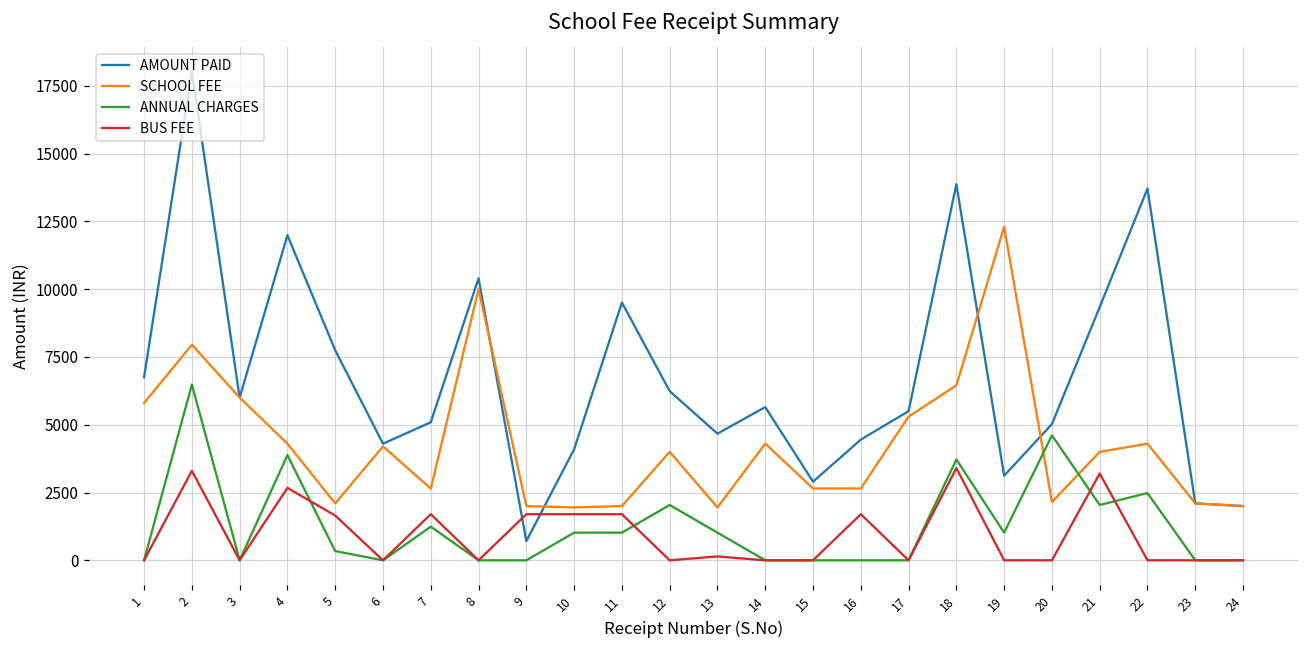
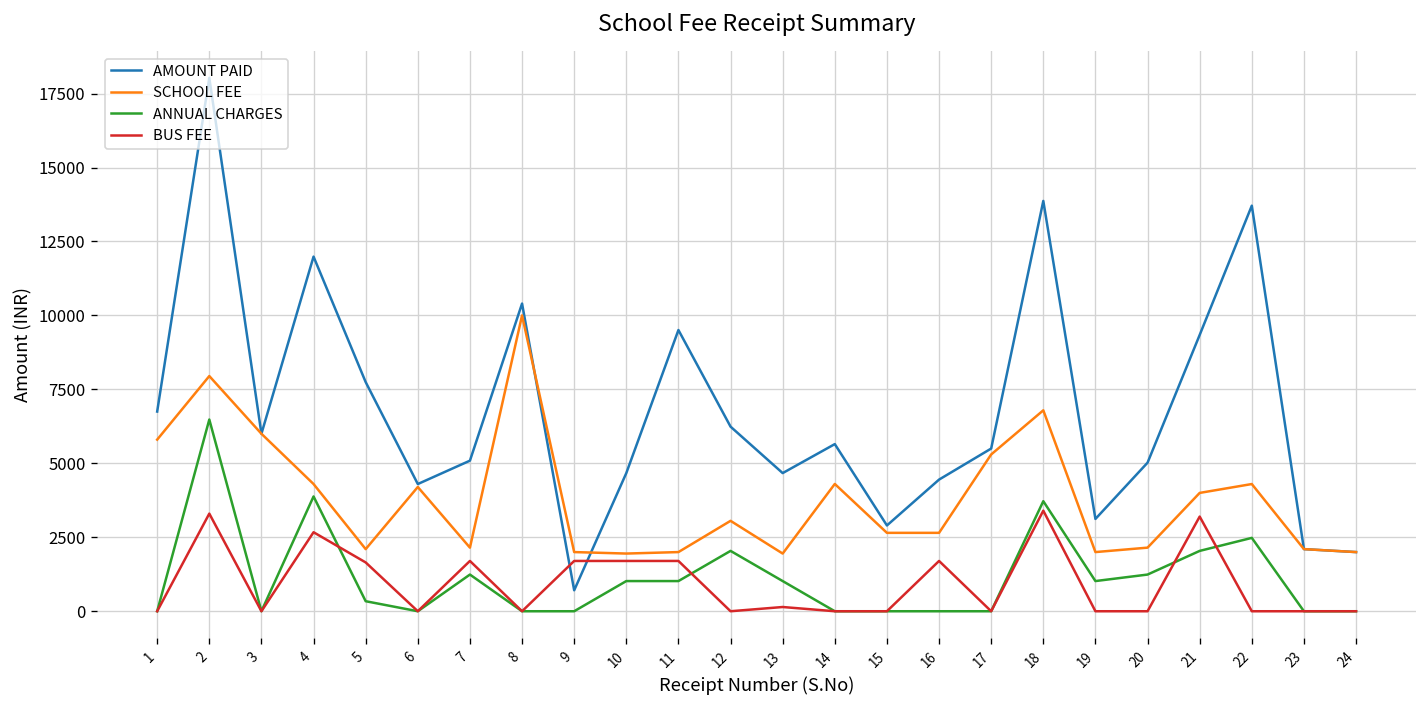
  {
    "AMOUNT PAID": {
      "1": 6800,
      "4": 12000,
      "5": 7700,
      "7": 5100,
      "8": 10400,
      "9": 700,
-     "10": 4100,
+     "10": 4700,
      "11": 9500,
      "12": 6200,
      "13": 4700,
      "14": 5700,
      "15": 2900,
      "16": 4500,
      "17": 5500,
      "18": 13900,
      "19": 3100,
      "20": 5000,
      "21": 9300,
      "22": 13700
    },
    "SCHOOL FEE": {
      "1": 5800,
      "2": 8000,
      "4": 4300,
      "5": 2100,
-     "7": 2600,
+     "7": 2200,
      "8": 10000,
      "9": 2000,
      "10": 2000,
      "11": 2000,
-     "12": 4000,
+     "12": 3100,
      "13": 2000,
      "14": 4300,
      "15": 2700,
      "16": 2700,
      "17": 5300,
-     "18": 6500,
-     "19": 12300,
+     "18": 6800,
+     "19": 2000,
      "20": 2200,
      "21": 4000,
      "22": 4300
    },
    "ANNUAL CHARGES": {
      "2": 6500,
      "4": 3900,
      "5": 300,
      "7": 1200,
      "9": 0,
      "10": 1000,
      "11": 1000,
      "12": 2000,
      "13": 1000,
      "16": 0,
      "18": 3700,
      "19": 1000,
-     "20": 4600,
+     "20": 1200,
      "21": 2000,
      "22": 2500
    },
    "BUS FEE": {
      "2": 3300,
      "4": 2700,
      "5": 1700,
      "7": 1700,
      "9": 1700,
      "10": 1700,
      "11": 1700,
      "12": 0,
      "13": 100,
      "16": 1700,
      "18": 3400,
      "19": 0,
      "20": 0,
      "21": 3200,
      "22": 0
    }
  }
